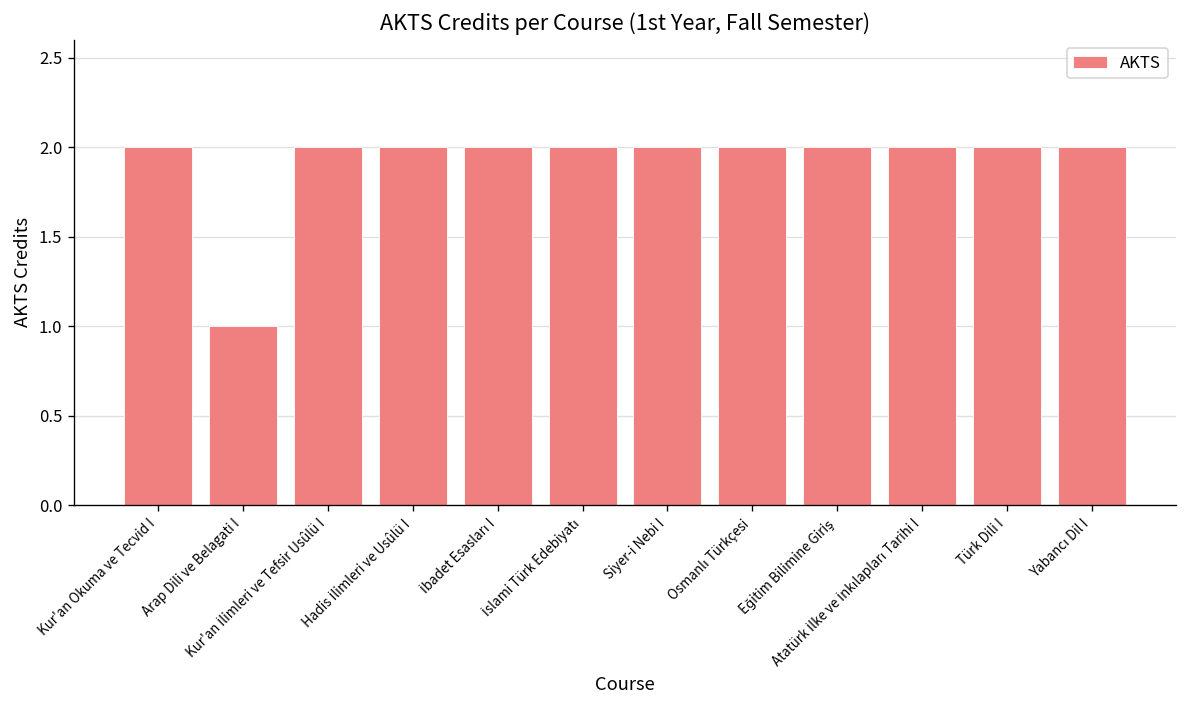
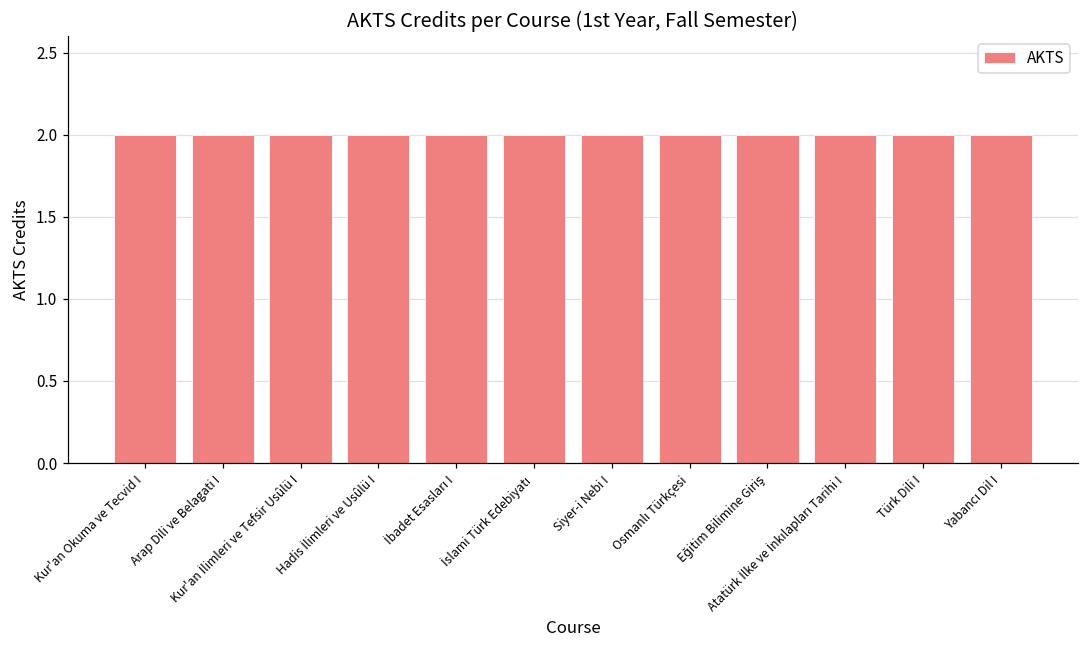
  {
    "Kur'an Okuma ve Tecvid I": 2,
-   "Arap Dili ve Belagati I": 1,
+   "Arap Dili ve Belagati I": 2,
    "Kur'an İlimleri ve Tefsir Usûlü I": 2,
    "Hadis İlimleri ve Usûlü I": 2,
    "İbadet Esasları I": 2,
    "İslami Türk Edebiyatı": 2,
    "Siyer-i Nebi I": 2,
    "Osmanlı Türkçesi": 2,
    "Eğitim Bilimine Giriş": 2,
    "Atatürk İlke ve İnkılapları Tarihi I": 2,
    "Türk Dili I": 2,
    "Yabancı Dil I": 2
  }
